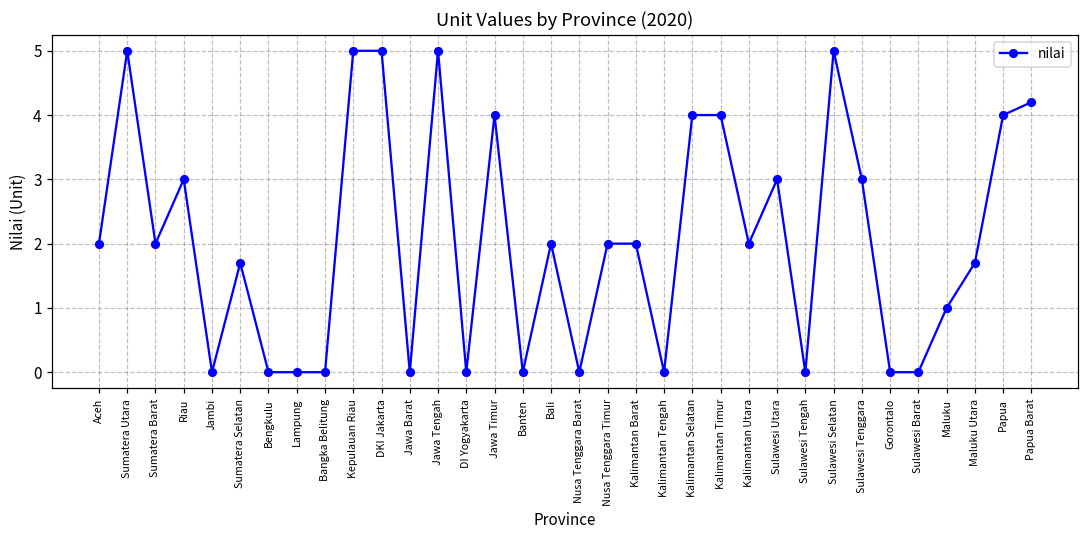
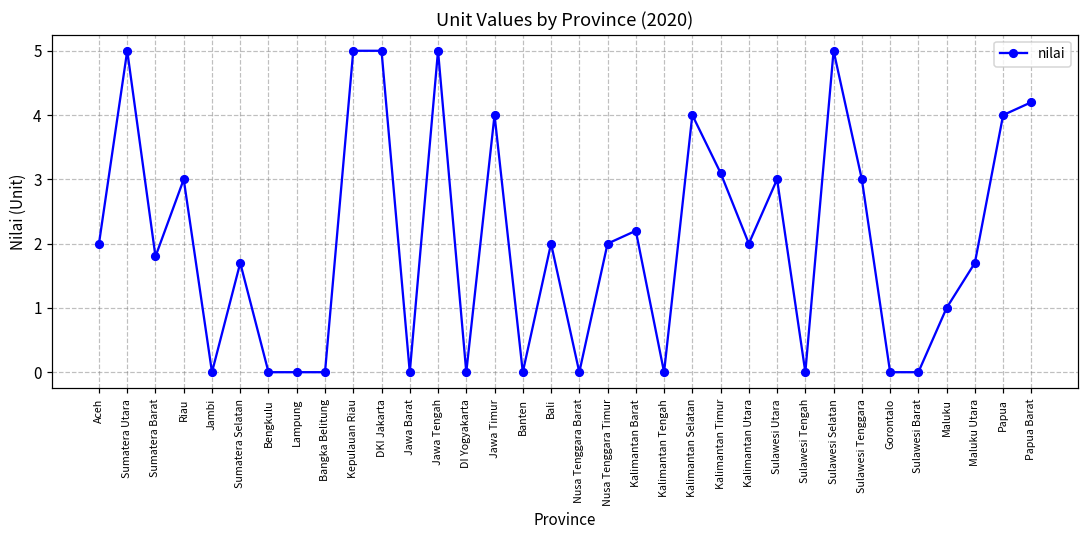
  {
    "Aceh": 2.0,
    "Sumatera Utara": 5.0,
-   "Sumatera Barat": 2.0,
+   "Sumatera Barat": 1.8,
    "Riau": 3.0,
    "Jambi": 0.0,
    "Sumatera Selatan": 1.7,
    "Bengkulu": 0.0,
    "Lampung": 0.0,
    "Bangka Belitung": 0.0,
    "Kepulauan Riau": 5.0,
    "DKI Jakarta": 5.0,
    "Jawa Barat": 0.0,
    "Jawa Tengah": 5.0,
    "DI Yogyakarta": 0.0,
    "Jawa Timur": 4.0,
    "Banten": 0.0,
    "Bali": 2.0,
    "Nusa Tenggara Barat": 0.0,
    "Nusa Tenggara Timur": 2.0,
-   "Kalimantan Barat": 2.0,
+   "Kalimantan Barat": 2.2,
    "Kalimantan Tengah": 0.0,
    "Kalimantan Selatan": 4.0,
-   "Kalimantan Timur": 4.0,
+   "Kalimantan Timur": 3.1,
    "Kalimantan Utara": 2.0,
    "Sulawesi Utara": 3.0,
    "Sulawesi Tengah": 0.0,
    "Sulawesi Selatan": 5.0,
    "Sulawesi Tenggara": 3.0,
    "Gorontalo": 0.0,
    "Sulawesi Barat": 0.0,
    "Maluku": 1.0,
    "Maluku Utara": 1.7,
    "Papua": 4.0,
    "Papua Barat": 4.2
  }
